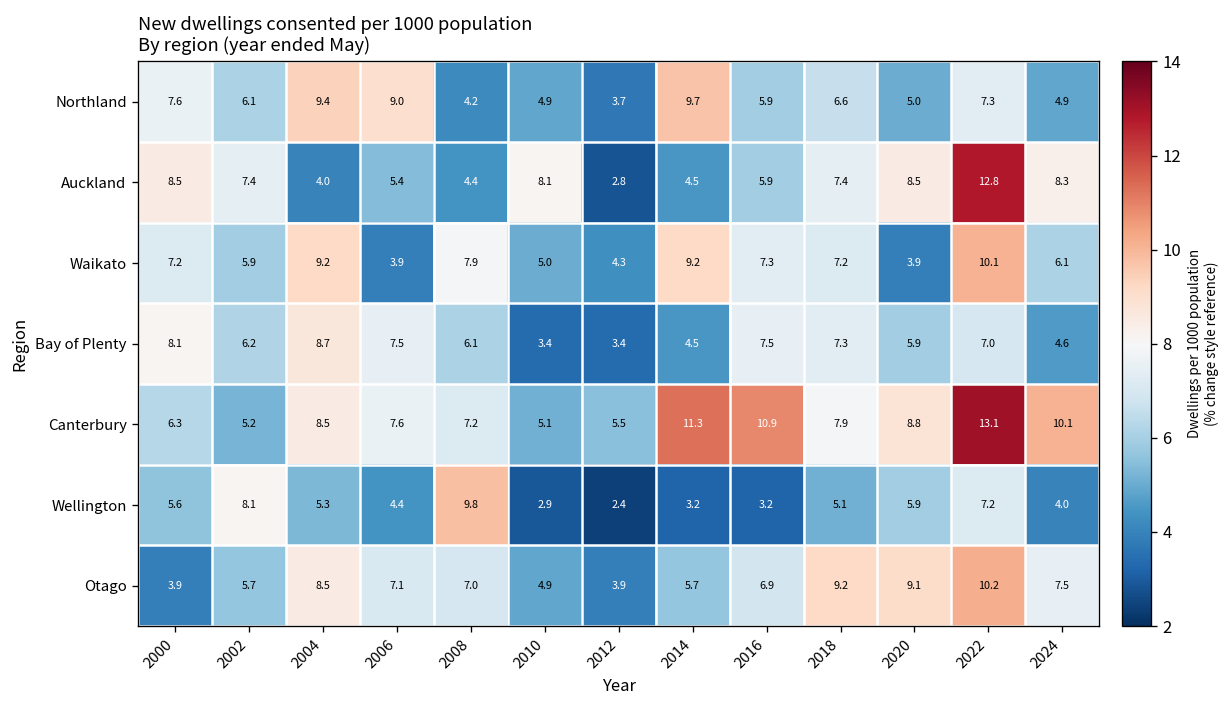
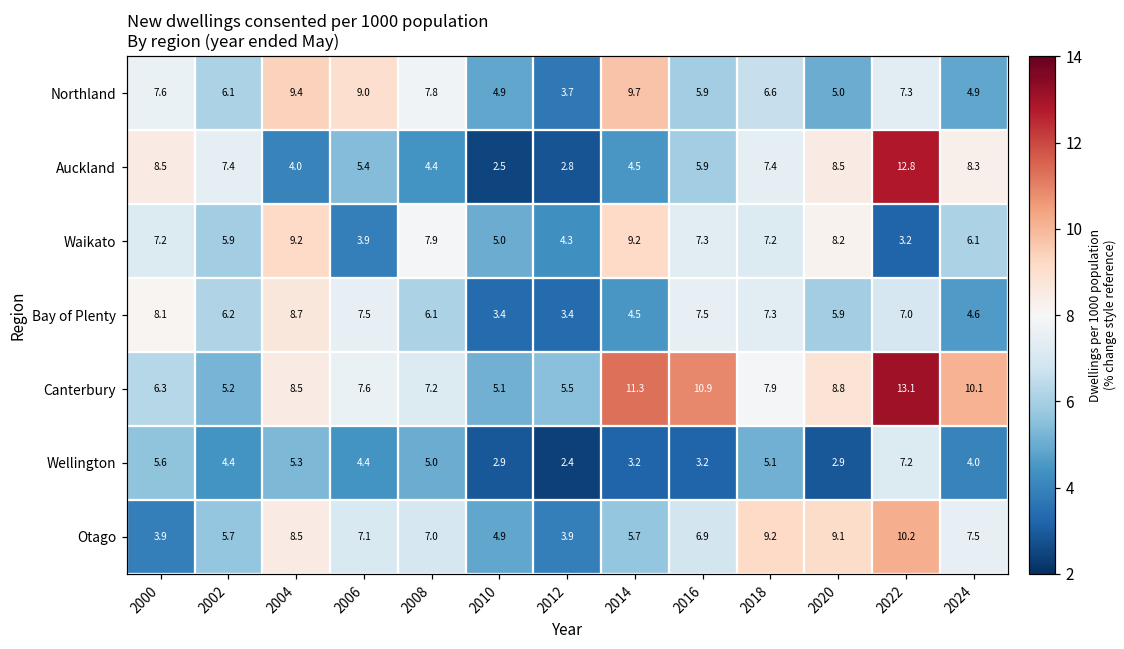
  {
    "Northland": {
      "2000": 7.6,
      "2002": 6.1,
      "2004": 9.4,
      "2006": 9.0,
-     "2008": 4.2,
+     "2008": 7.8,
      "2010": 4.9,
      "2012": 3.7,
      "2014": 9.7,
      "2016": 5.9,
      "2018": 6.6,
      "2020": 5.0,
      "2022": 7.3,
      "2024": 4.9
    },
    "Auckland": {
      "2000": 8.5,
      "2002": 7.4,
      "2004": 4.0,
      "2006": 5.4,
      "2008": 4.4,
-     "2010": 8.1,
+     "2010": 2.5,
      "2012": 2.8,
      "2014": 4.5,
      "2016": 5.9,
      "2018": 7.4,
      "2020": 8.5,
      "2022": 12.8,
      "2024": 8.3
    },
    "Waikato": {
      "2000": 7.2,
      "2002": 5.9,
      "2004": 9.2,
      "2006": 3.9,
      "2008": 7.9,
      "2010": 5.0,
      "2012": 4.3,
      "2014": 9.2,
      "2016": 7.3,
      "2018": 7.2,
-     "2020": 3.9,
-     "2022": 10.1,
+     "2020": 8.2,
+     "2022": 3.2,
      "2024": 6.1
    },
    "Bay of Plenty": {
      "2000": 8.1,
      "2002": 6.2,
      "2004": 8.7,
      "2006": 7.5,
      "2008": 6.1,
      "2010": 3.4,
      "2012": 3.4,
      "2014": 4.5,
      "2016": 7.5,
      "2018": 7.3,
      "2020": 5.9,
      "2022": 7.0,
      "2024": 4.6
    },
    "Canterbury": {
      "2000": 6.3,
      "2002": 5.2,
      "2004": 8.5,
      "2006": 7.6,
      "2008": 7.2,
      "2010": 5.1,
      "2012": 5.5,
      "2014": 11.3,
      "2016": 10.9,
      "2018": 7.9,
      "2020": 8.8,
      "2022": 13.1,
      "2024": 10.1
    },
    "Wellington": {
      "2000": 5.6,
-     "2002": 8.1,
+     "2002": 4.4,
      "2004": 5.3,
      "2006": 4.4,
-     "2008": 9.8,
+     "2008": 5.0,
      "2010": 2.9,
      "2012": 2.4,
      "2014": 3.2,
      "2016": 3.2,
      "2018": 5.1,
-     "2020": 5.9,
+     "2020": 2.9,
      "2022": 7.2,
      "2024": 4.0
    },
    "Otago": {
      "2000": 3.9,
      "2002": 5.7,
      "2004": 8.5,
      "2006": 7.1,
      "2008": 7.0,
      "2010": 4.9,
      "2012": 3.9,
      "2014": 5.7,
      "2016": 6.9,
      "2018": 9.2,
      "2020": 9.1,
      "2022": 10.2,
      "2024": 7.5
    }
  }
